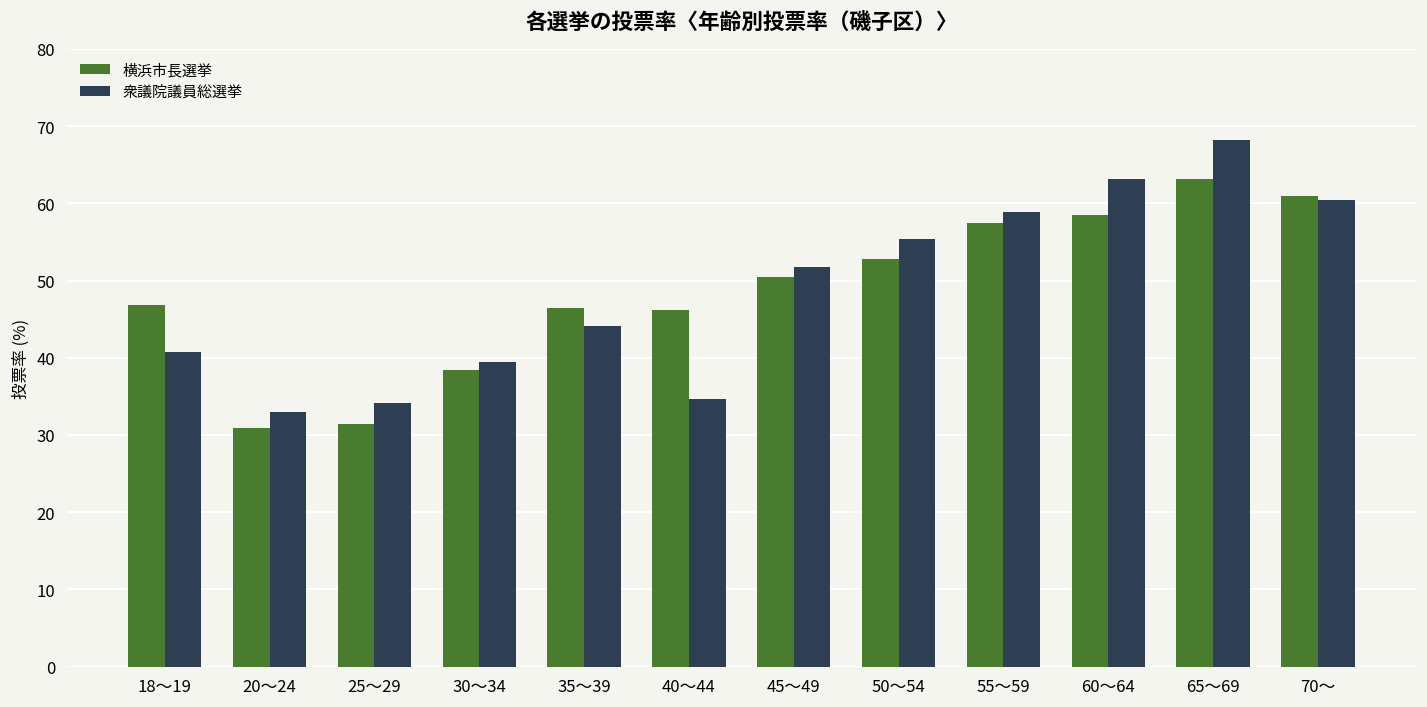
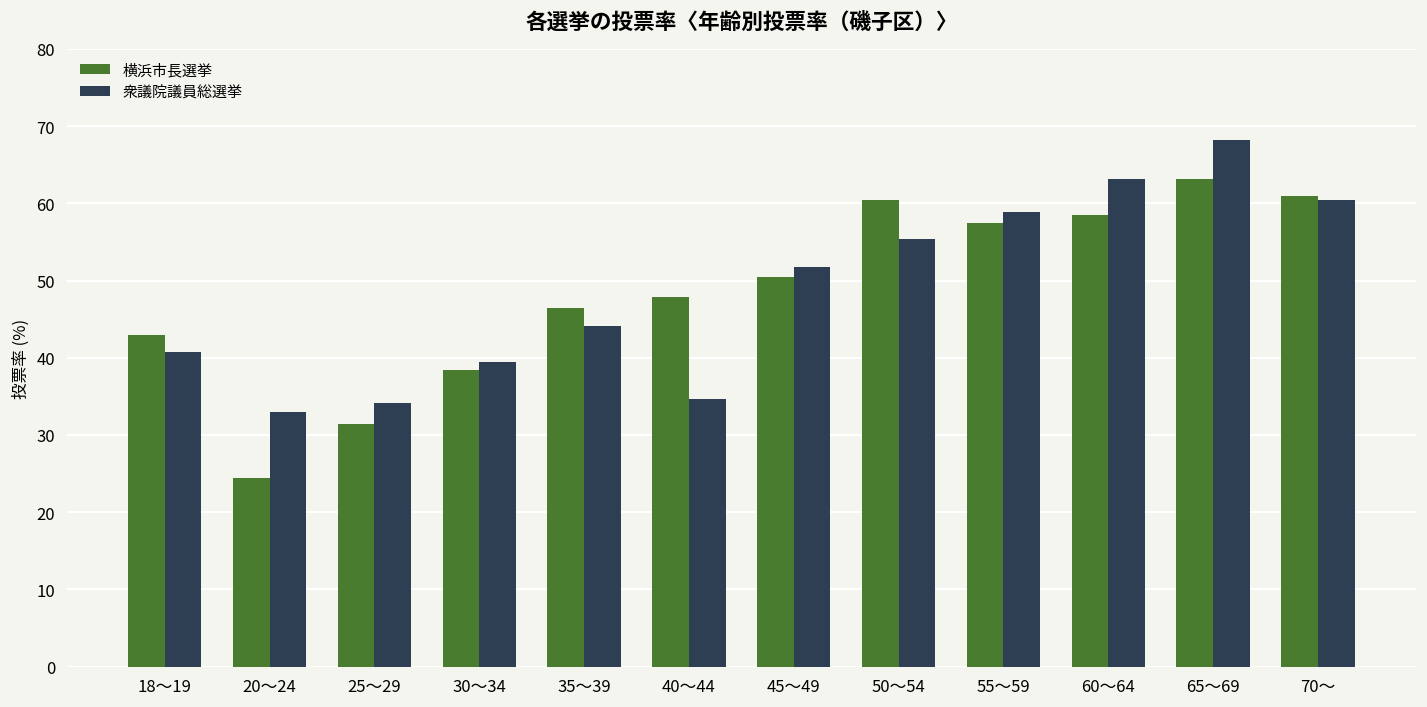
  {
    "横浜市長選挙": {
-     "18～19": 47,
-     "20～24": 31,
+     "18～19": 43,
+     "20～24": 24,
      "25～29": 31,
      "30～34": 38,
      "35～39": 46,
-     "40～44": 46,
+     "40～44": 48,
      "45～49": 50,
-     "50～54": 53,
+     "50～54": 61,
      "55～59": 57,
      "60～64": 59,
      "65～69": 63,
      "70～": 61
    },
    "衆議院議員総選挙": {
      "18～19": 41,
      "20～24": 33,
      "25～29": 34,
      "30～34": 39,
      "35～39": 44,
      "40～44": 35,
      "45～49": 52,
      "50～54": 55,
      "55～59": 59,
      "60～64": 63,
      "65～69": 68,
      "70～": 60
    }
  }
